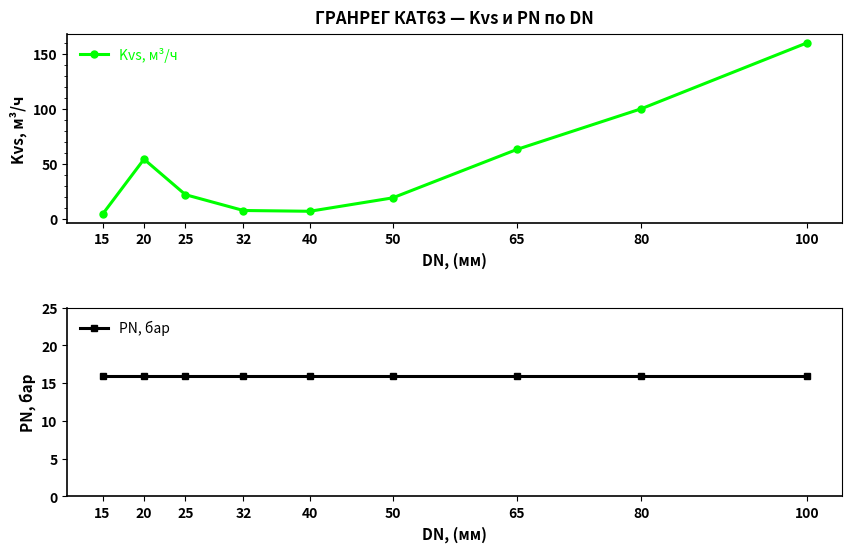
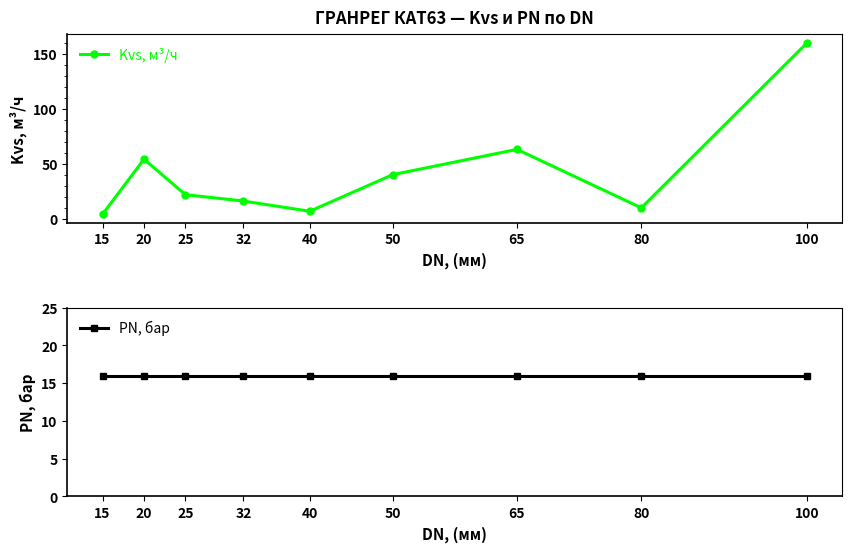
  {
    "ГРАНРЕГ КАТ63 — Kvs и PN по DN": {
      "15": 4,
      "20": 54,
      "25": 22,
-     "32": 7,
+     "32": 16,
      "40": 7,
-     "50": 19,
+     "50": 40,
      "65": 63,
-     "80": 100,
+     "80": 10,
      "100": 160
    }
  }
